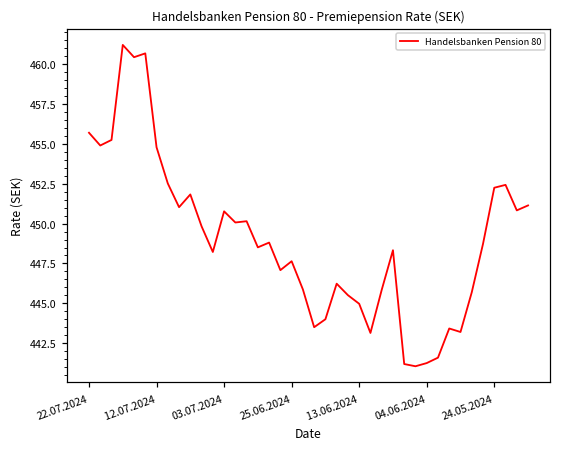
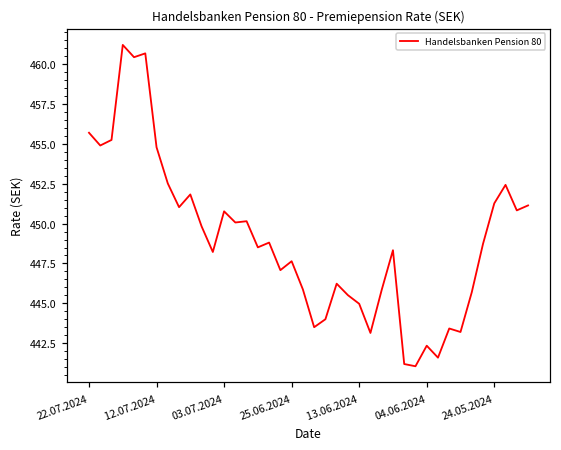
  {
    "22.07.2024": 455.7,
    "12.07.2024": 454.8,
    "03.07.2024": 450.8,
    "25.06.2024": 447.6,
    "13.06.2024": 445.0,
-   "04.06.2024": 441.3,
-   "24.05.2024": 452.3
+   "04.06.2024": 442.3,
+   "24.05.2024": 451.3
  }
